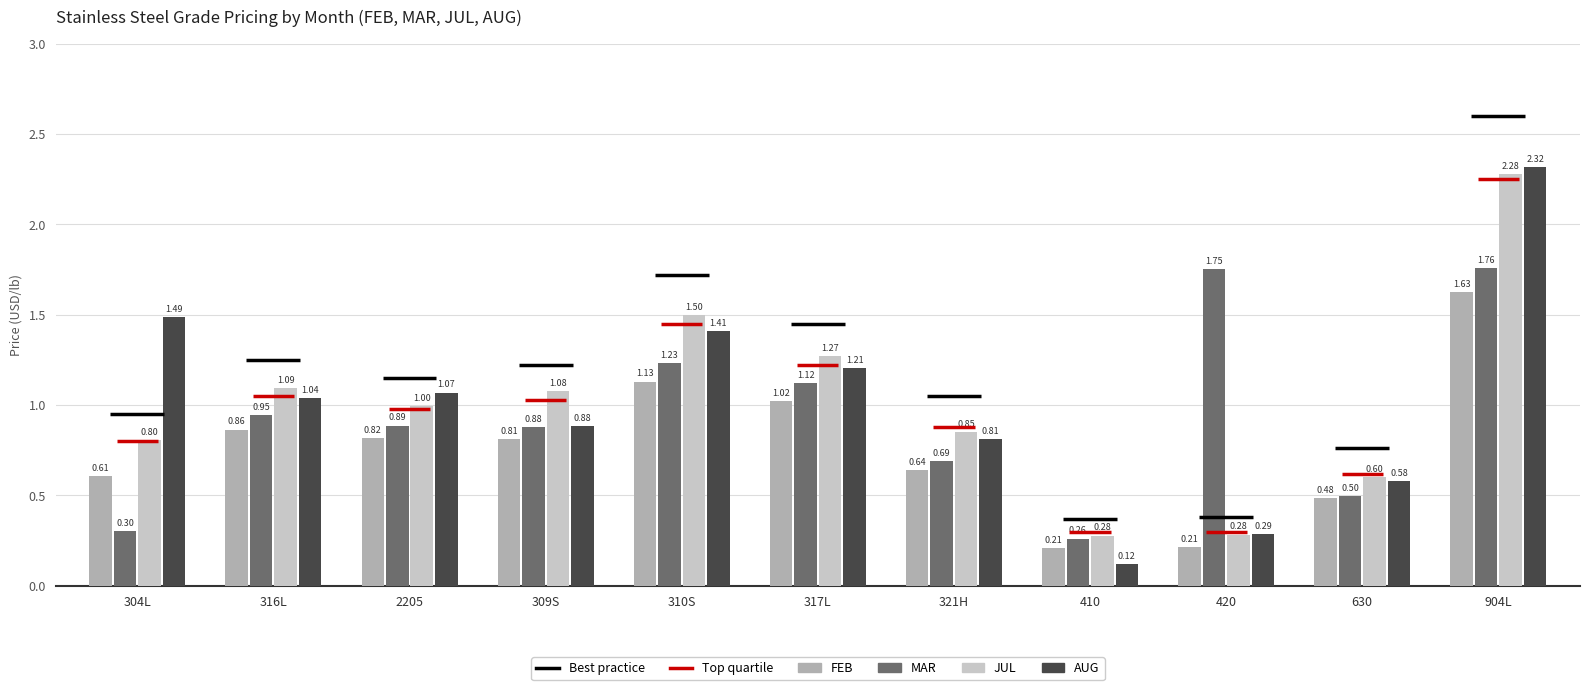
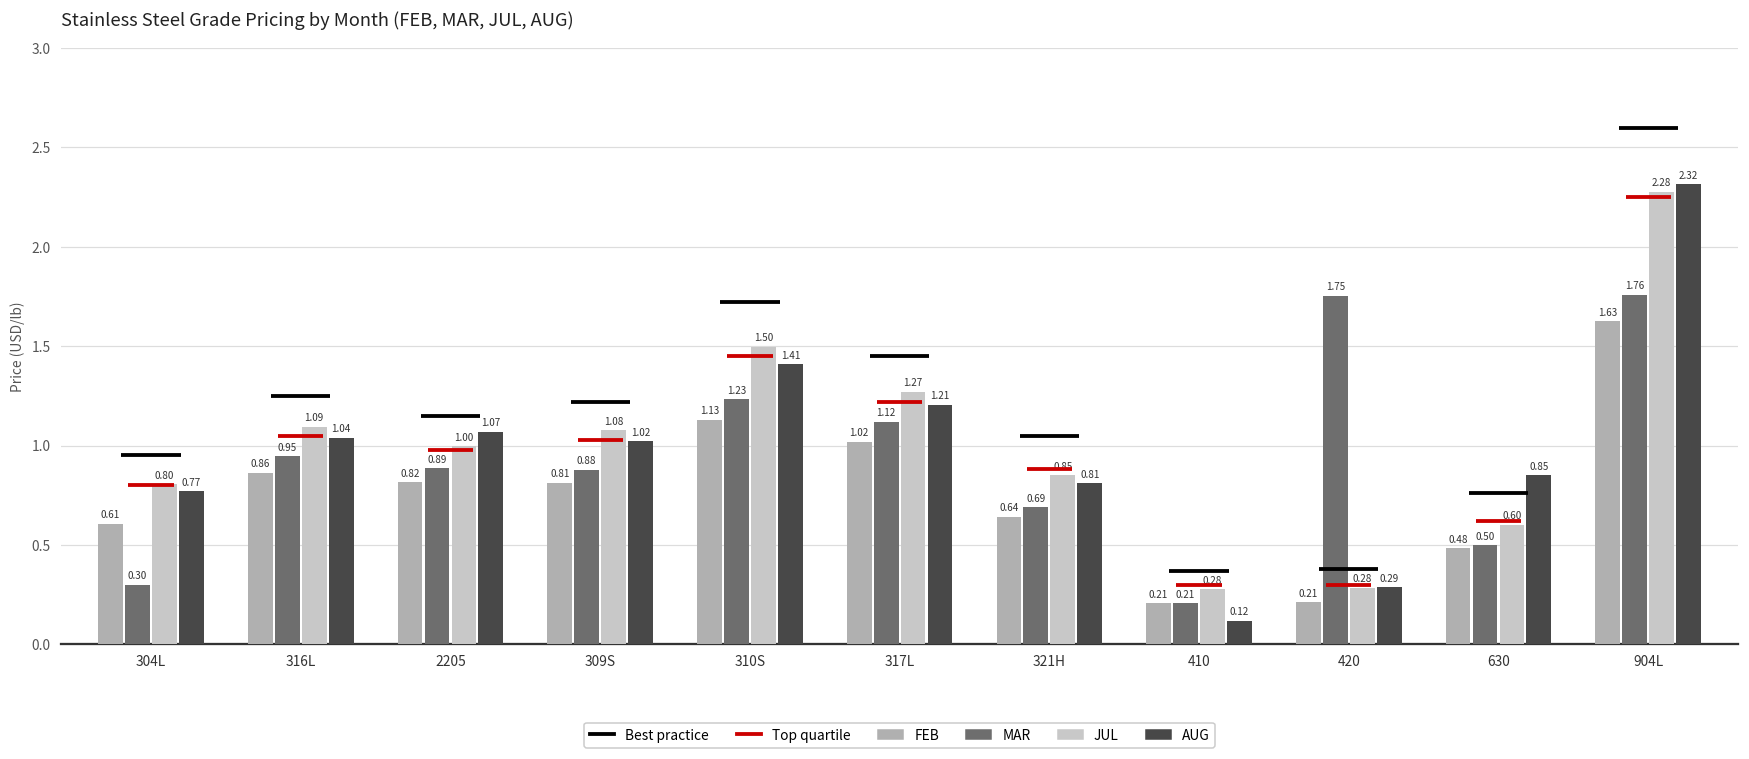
  {
    "MAR": {
      "304L": 0.30,
      "316L": 0.95,
      "2205": 0.89,
      "309S": 0.88,
      "310S": 1.23,
      "317L": 1.12,
      "321H": 0.69,
-     "410": 0.26,
+     "410": 0.21,
      "420": 1.75,
      "630": 0.50,
      "904L": 1.76
    },
    "AUG": {
-     "304L": 1.49,
+     "304L": 0.77,
      "316L": 1.04,
      "2205": 1.07,
-     "309S": 0.88,
+     "309S": 1.02,
      "310S": 1.41,
      "317L": 1.21,
      "321H": 0.81,
      "410": 0.12,
      "420": 0.29,
-     "630": 0.58,
+     "630": 0.85,
      "904L": 2.32
    }
  }
